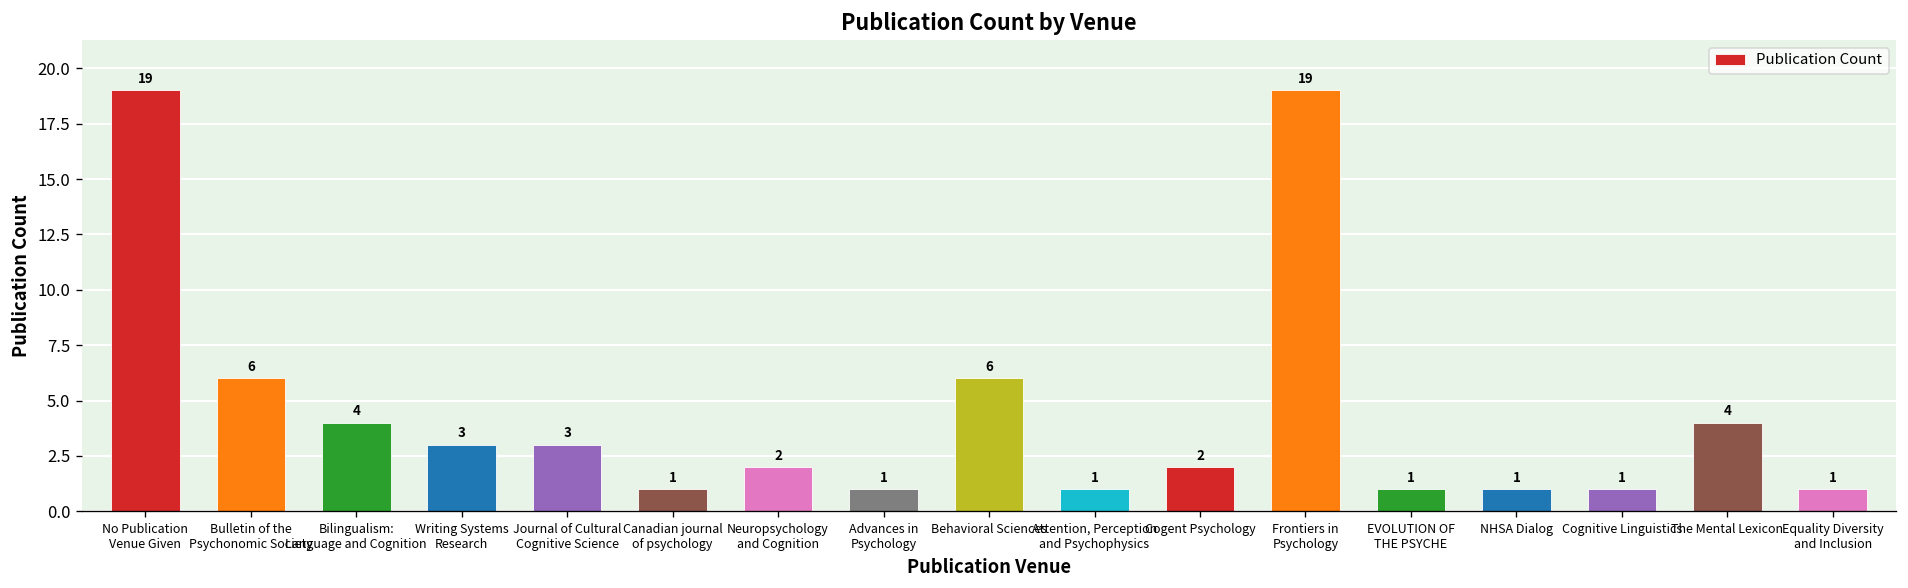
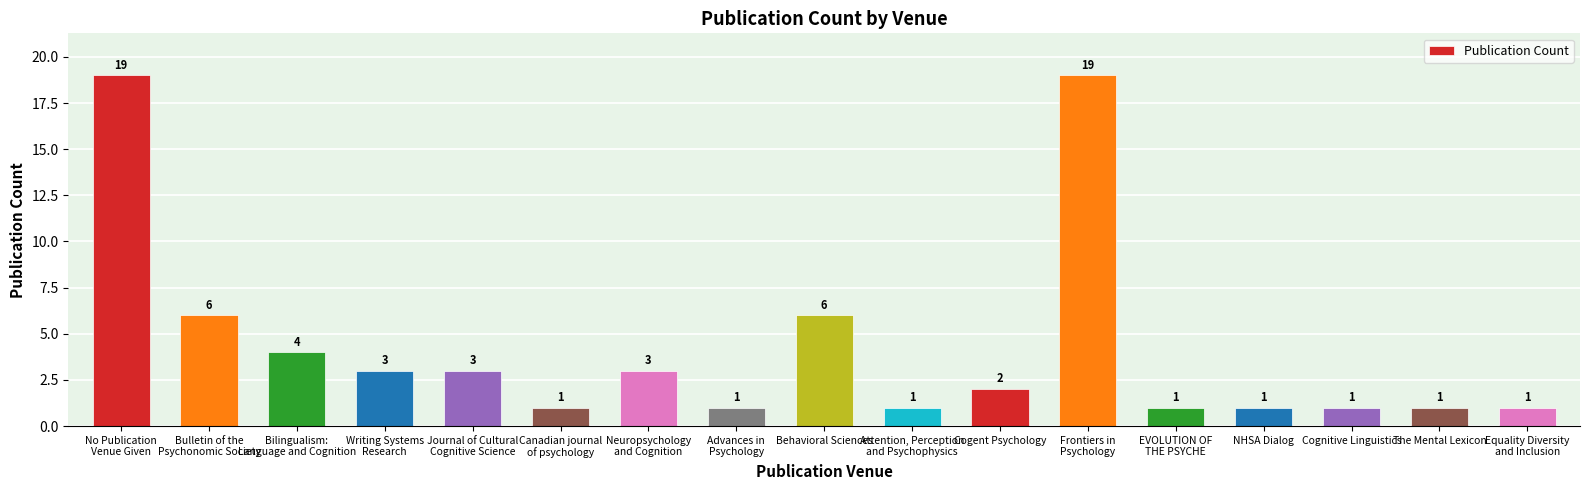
  {
    "No Publication Venue Given": 19,
    "Writing Systems Research": 3,
    "Journal of Cultural Cognitive Science": 3,
    "Canadian journal of psychology": 1,
-   "Neuropsychology and Cognition": 2,
+   "Neuropsychology and Cognition": 3,
    "Advances in Psychology": 1,
    "Behavioral Sciences": 6,
    "Attention, Perception and Psychophysics": 1,
    "Cogent Psychology": 2,
    "Frontiers in Psychology": 19,
    "EVOLUTION OF THE PSYCHE": 1,
    "NHSA Dialog": 1,
    "Cognitive Linguistics": 1,
-   "The Mental Lexicon": 4,
+   "The Mental Lexicon": 1,
    "Equality Diversity and Inclusion": 1
  }
